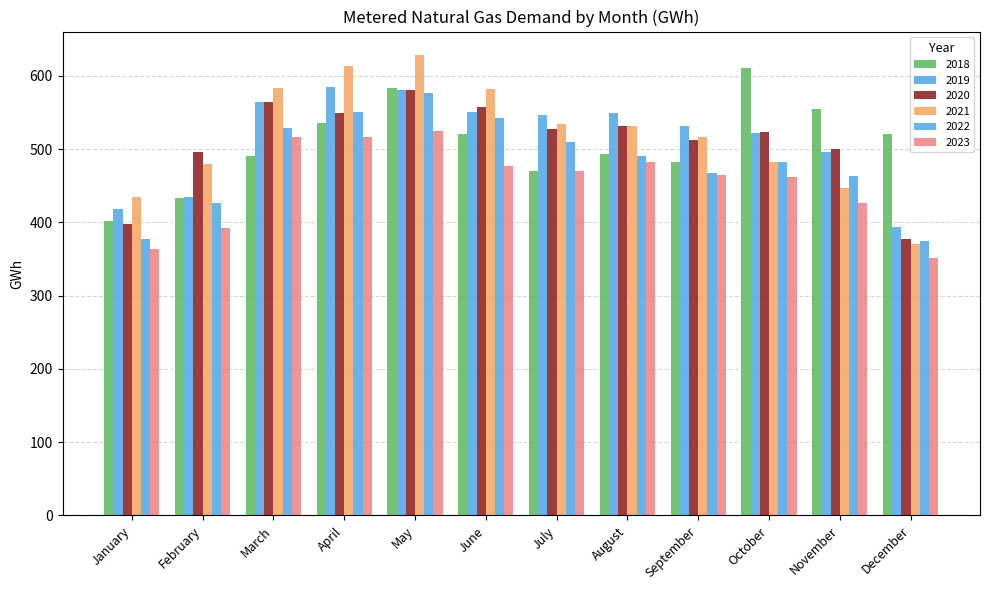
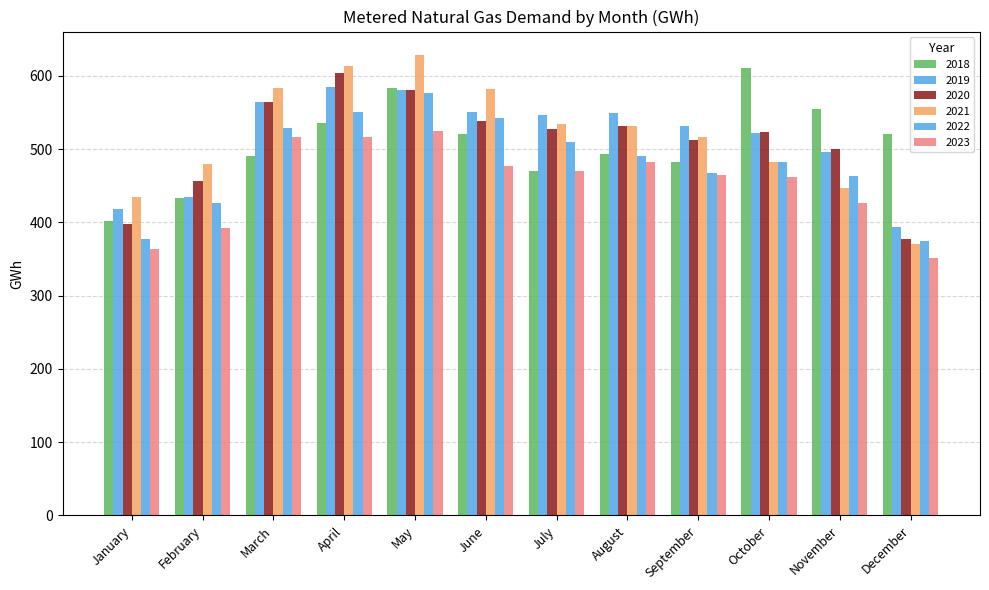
  {
    "2018": {
      "January": 400,
      "February": 430,
      "March": 490,
      "April": 540,
      "May": 580,
      "June": 520,
      "July": 470,
      "August": 490,
      "September": 480,
      "October": 610,
      "November": 560,
      "December": 520
    },
    "2020": {
      "January": 400,
-     "February": 500,
+     "February": 460,
      "March": 560,
-     "April": 550,
+     "April": 600,
      "May": 580,
-     "June": 560,
+     "June": 540,
      "July": 530,
      "August": 530,
      "September": 510,
      "October": 520,
      "November": 500,
      "December": 380
    }
  }
